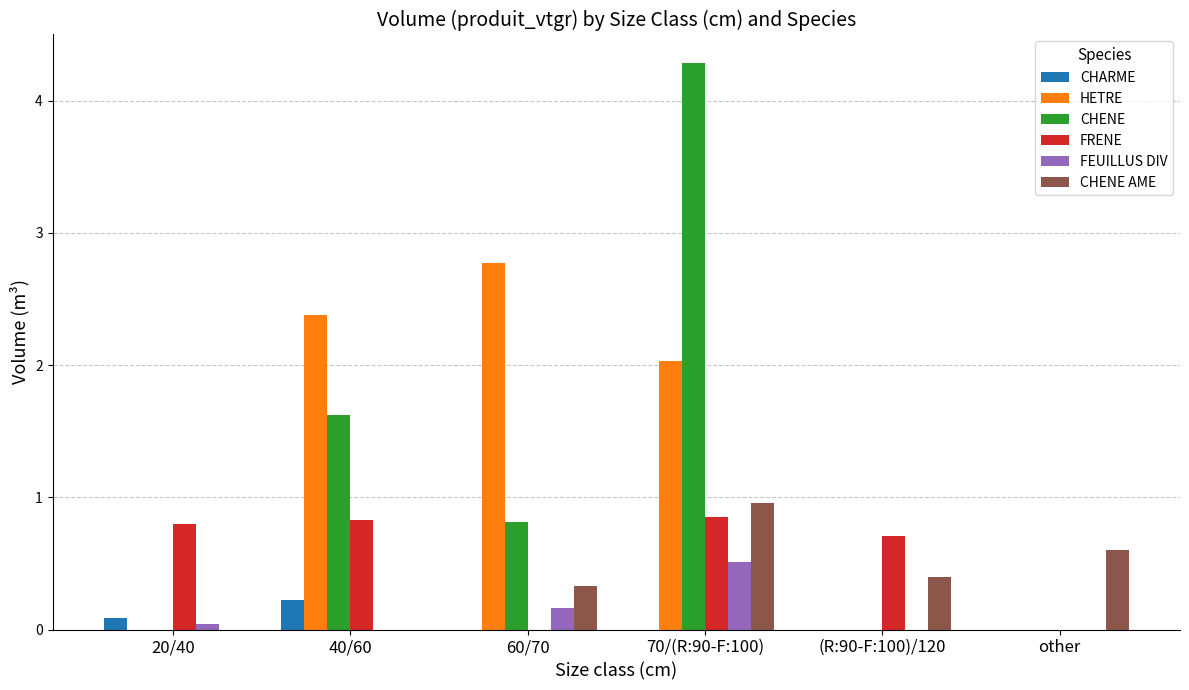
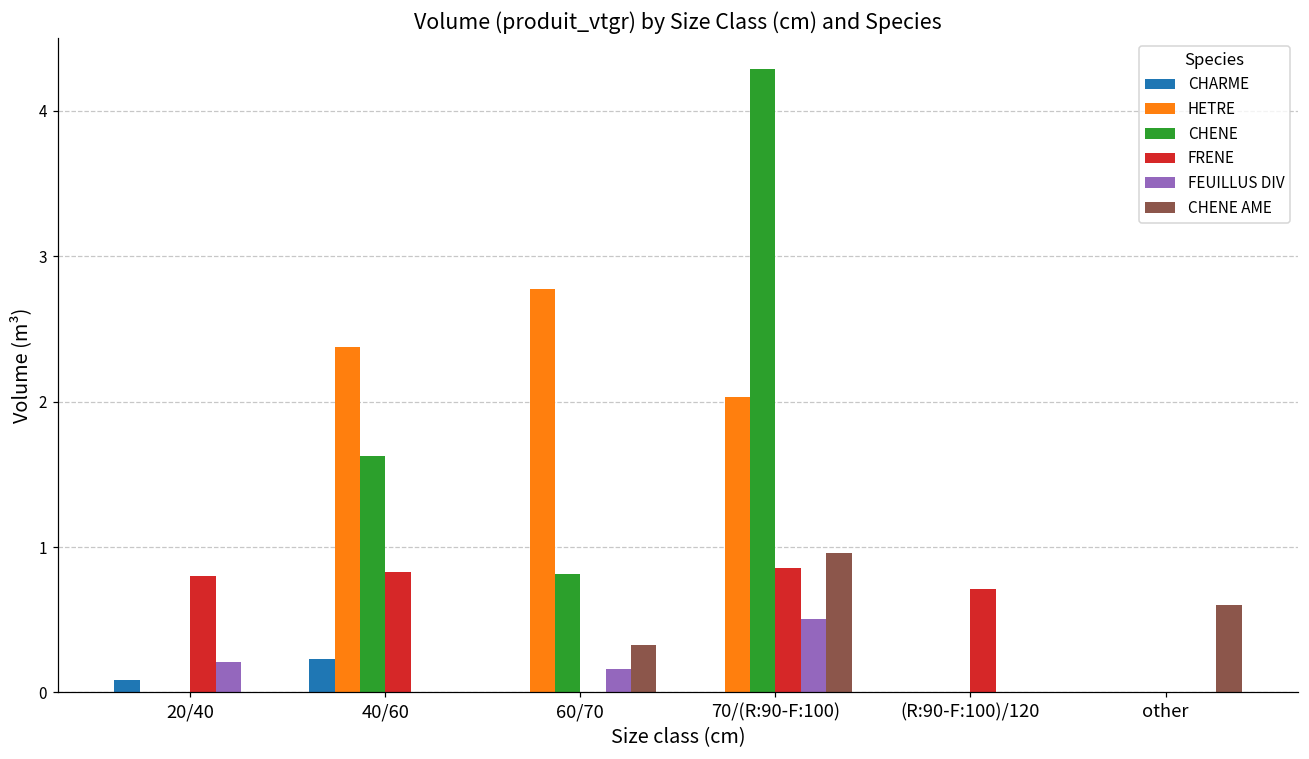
  {
    "CHARME": {
      "20/40": 0.09,
      "40/60": 0.23,
      "60/70": 0.00,
      "70/(R:90-F:100)": 0.00,
      "(R:90-F:100)/120": 0.00,
      "other": 0.00
    },
    "HETRE": {
      "20/40": 0.00,
      "40/60": 2.38,
      "60/70": 2.77,
      "70/(R:90-F:100)": 2.03,
      "(R:90-F:100)/120": 0.00,
      "other": 0.00
    },
    "CHENE": {
      "20/40": 0.00,
      "40/60": 1.63,
      "60/70": 0.82,
      "70/(R:90-F:100)": 4.29,
      "(R:90-F:100)/120": 0.00,
      "other": 0.00
    },
    "FRENE": {
      "20/40": 0.80,
      "40/60": 0.83,
      "60/70": 0.00,
      "70/(R:90-F:100)": 0.85,
      "(R:90-F:100)/120": 0.71,
      "other": 0.00
    },
    "FEUILLUS DIV": {
-     "20/40": 0.04,
+     "20/40": 0.21,
      "40/60": 0.00,
      "60/70": 0.16,
      "70/(R:90-F:100)": 0.51,
      "(R:90-F:100)/120": 0.00,
      "other": 0.00
    },
    "CHENE AME": {
      "20/40": 0.0,
      "40/60": 0.0,
      "60/70": 0.33,
      "70/(R:90-F:100)": 0.96,
-     "(R:90-F:100)/120": 0.4,
+     "(R:90-F:100)/120": 0.0,
      "other": 0.6
    }
  }
